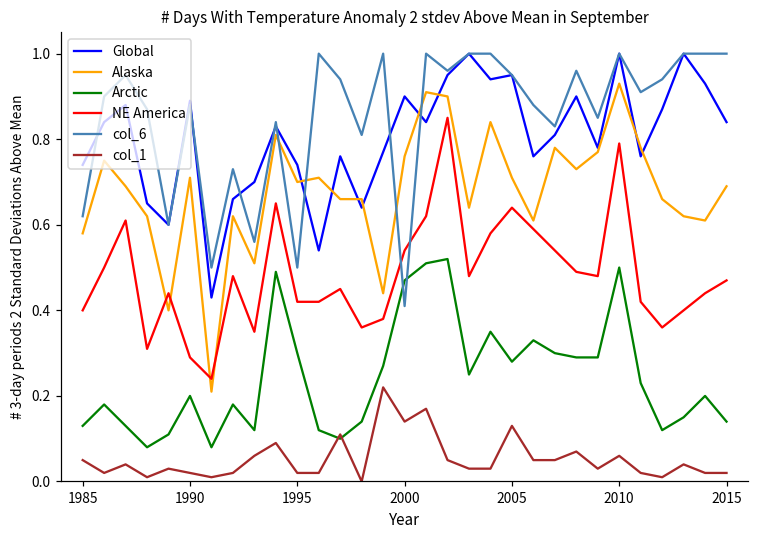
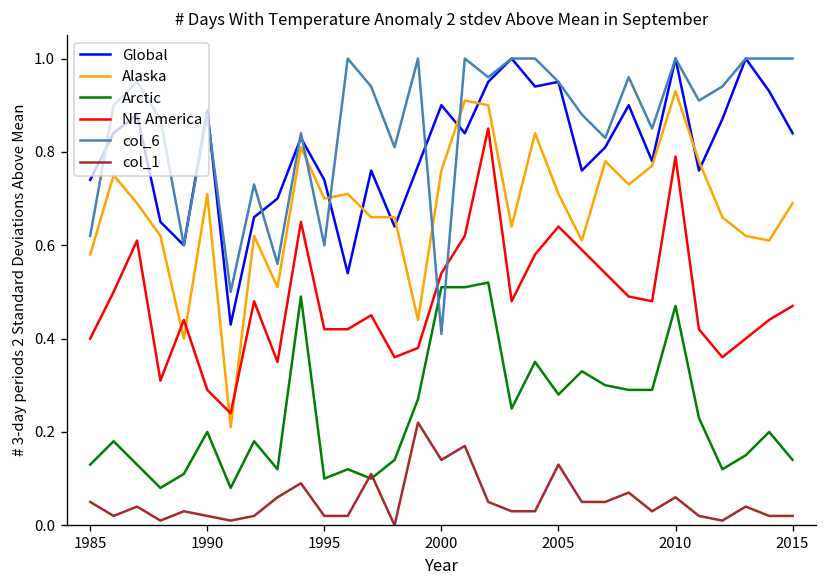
  {
    "Global": {
      "1995": 0.74,
      "2000": 0.90,
      "2015": 0.84
    },
    "Alaska": {
      "1985": 0.58,
      "1990": 0.71,
      "1995": 0.70,
      "2000": 0.76,
      "2005": 0.71,
      "2010": 0.93,
      "2015": 0.69
    },
    "Arctic": {
      "1985": 0.13,
      "1990": 0.20,
-     "1995": 0.3,
-     "2000": 0.47,
+     "1995": 0.1,
+     "2000": 0.51,
      "2005": 0.28,
-     "2010": 0.50,
+     "2010": 0.47,
      "2015": 0.14
    },
    "NE America": {
      "1985": 0.40,
      "1990": 0.29,
      "1995": 0.42,
      "2000": 0.54,
      "2005": 0.64,
      "2010": 0.79,
      "2015": 0.47
    },
    "col_6": {
      "1985": 0.62,
-     "1995": 0.5,
+     "1995": 0.6,
      "2000": 0.41,
      "2015": 1.0
    },
    "col_1": {
      "1985": 0.05,
      "1990": 0.02,
      "1995": 0.02,
      "2000": 0.14,
      "2005": 0.13,
      "2010": 0.06,
      "2015": 0.02
    }
  }
